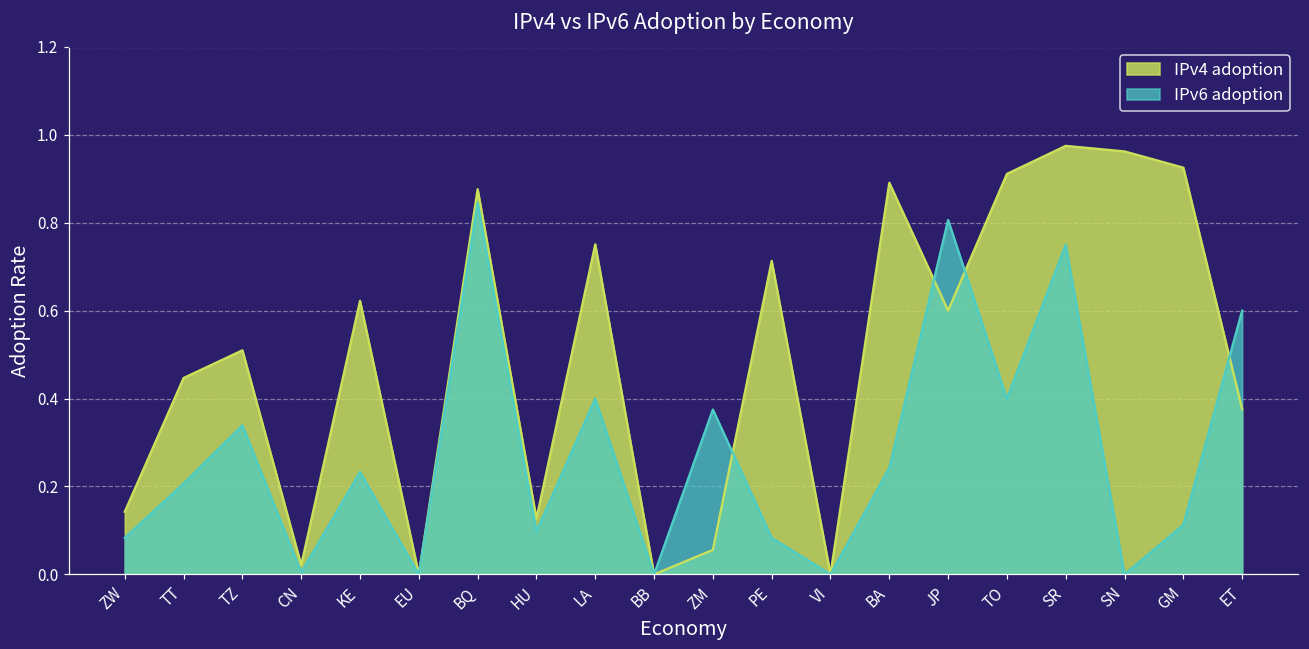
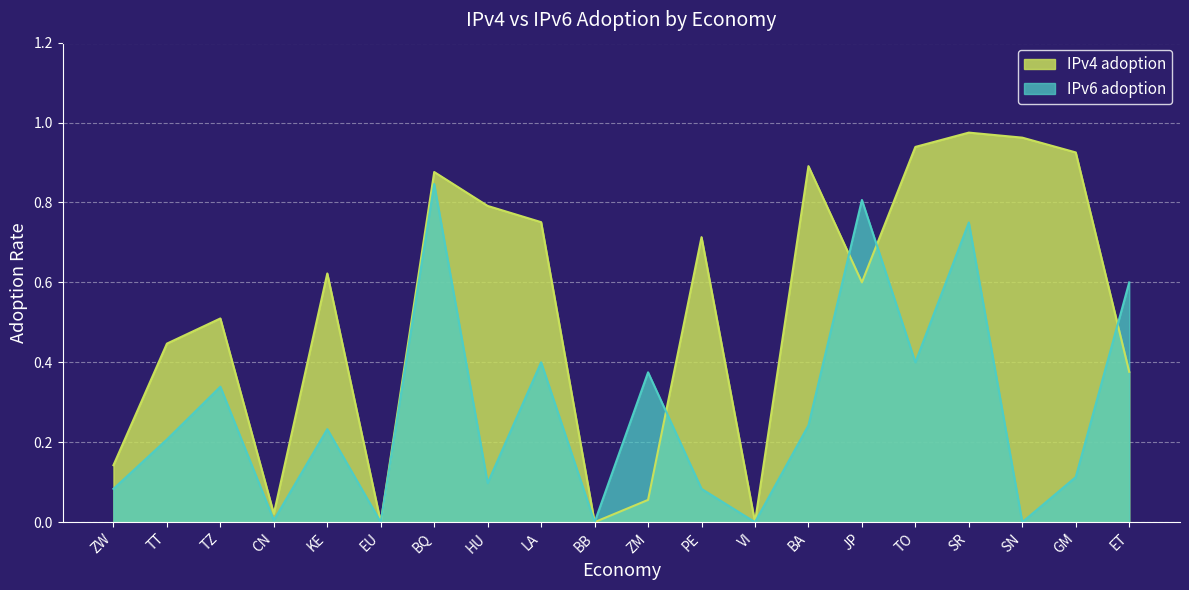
  {
    "IPv4 adoption": {
      "ZW": 0.14,
      "TT": 0.45,
      "TZ": 0.51,
      "CN": 0.02,
      "KE": 0.62,
      "BQ": 0.88,
-     "HU": 0.13,
+     "HU": 0.79,
      "LA": 0.75,
      "ZM": 0.06,
      "PE": 0.71,
      "BA": 0.89,
      "JP": 0.60,
-     "TO": 0.91,
+     "TO": 0.94,
      "SR": 0.97,
      "SN": 0.96,
      "GM": 0.93,
      "ET": 0.38
    },
    "IPv6 adoption": {
      "ZW": 0.08,
      "TT": 0.21,
      "TZ": 0.34,
      "CN": 0.00,
      "KE": 0.23,
      "BQ": 0.85,
      "HU": 0.10,
      "LA": 0.40,
      "ZM": 0.38,
      "PE": 0.08,
      "BA": 0.24,
      "JP": 0.81,
      "TO": 0.40,
      "SR": 0.75,
      "SN": 0.00,
      "GM": 0.11,
      "ET": 0.60
    }
  }
